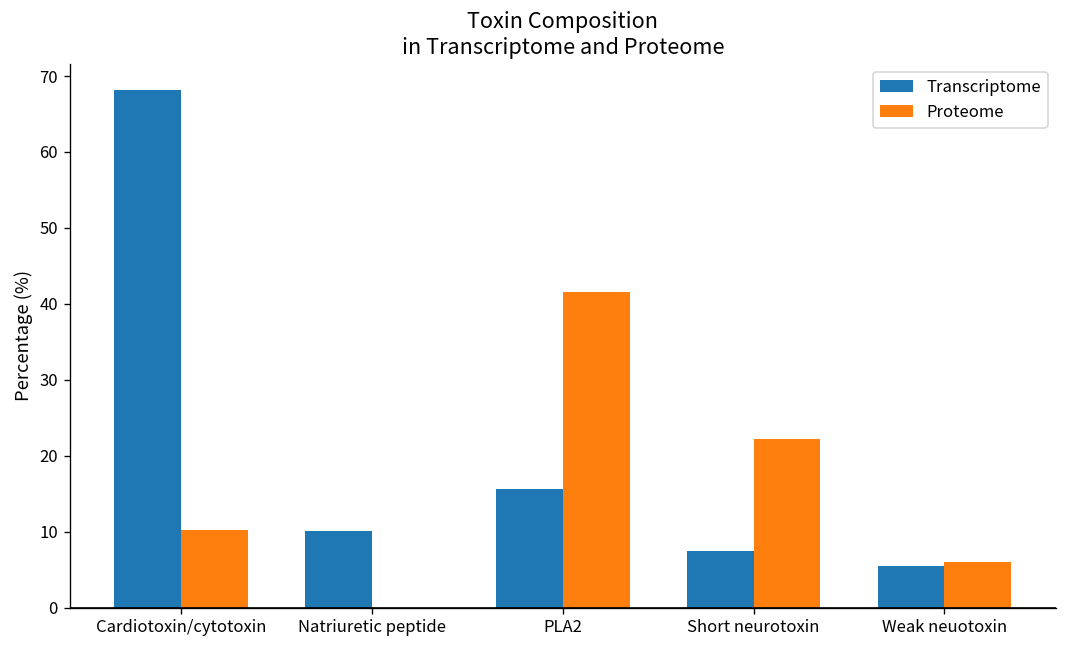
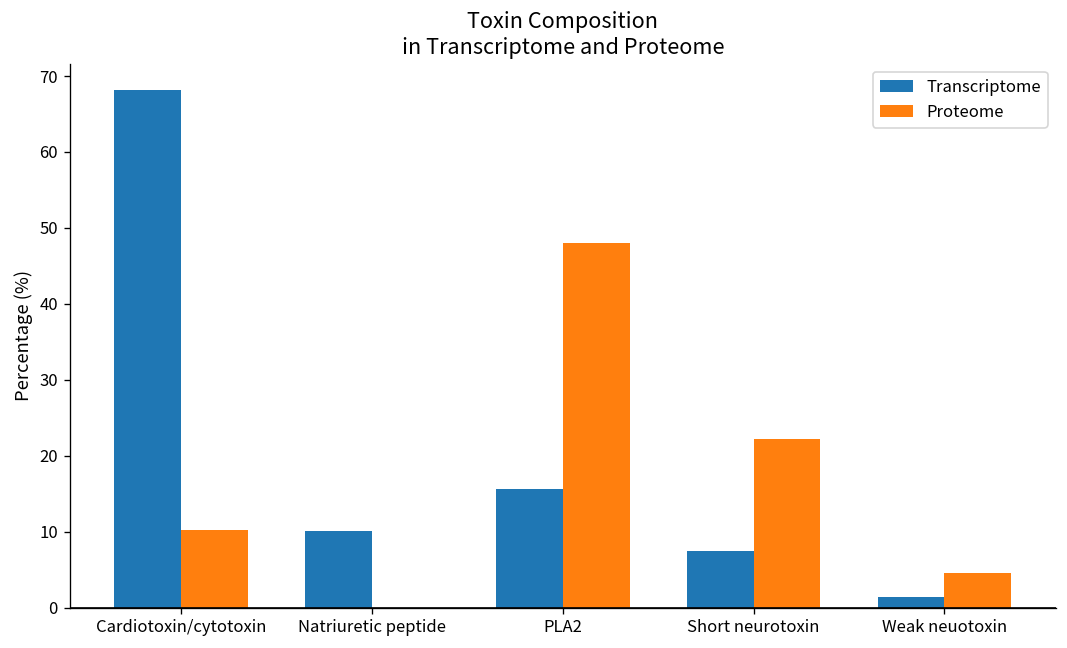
  {
    "Transcriptome": {
      "Cardiotoxin/cytotoxin": 68,
      "Natriuretic peptide": 10,
      "PLA2": 16,
      "Short neurotoxin": 7,
-     "Weak neuotoxin": 5
+     "Weak neuotoxin": 1
    },
    "Proteome": {
      "Cardiotoxin/cytotoxin": 10,
      "Natriuretic peptide": 0,
-     "PLA2": 42,
+     "PLA2": 48,
      "Short neurotoxin": 22,
-     "Weak neuotoxin": 6
+     "Weak neuotoxin": 5
    }
  }
